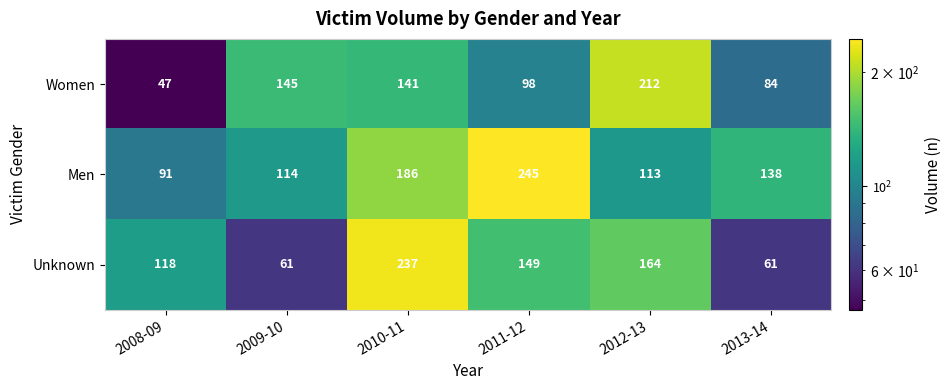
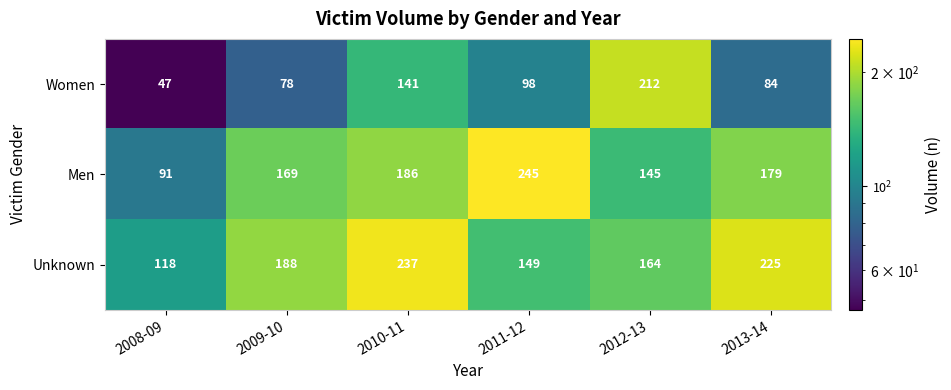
  {
    "Women": {
      "2008-09": 47,
-     "2009-10": 145,
+     "2009-10": 78,
      "2010-11": 141,
      "2011-12": 98,
      "2012-13": 212,
      "2013-14": 84
    },
    "Men": {
      "2008-09": 91,
-     "2009-10": 114,
+     "2009-10": 169,
      "2010-11": 186,
      "2011-12": 245,
-     "2012-13": 113,
-     "2013-14": 138
+     "2012-13": 145,
+     "2013-14": 179
    },
    "Unknown": {
      "2008-09": 118,
-     "2009-10": 61,
+     "2009-10": 188,
      "2010-11": 237,
      "2011-12": 149,
      "2012-13": 164,
-     "2013-14": 61
+     "2013-14": 225
    }
  }
